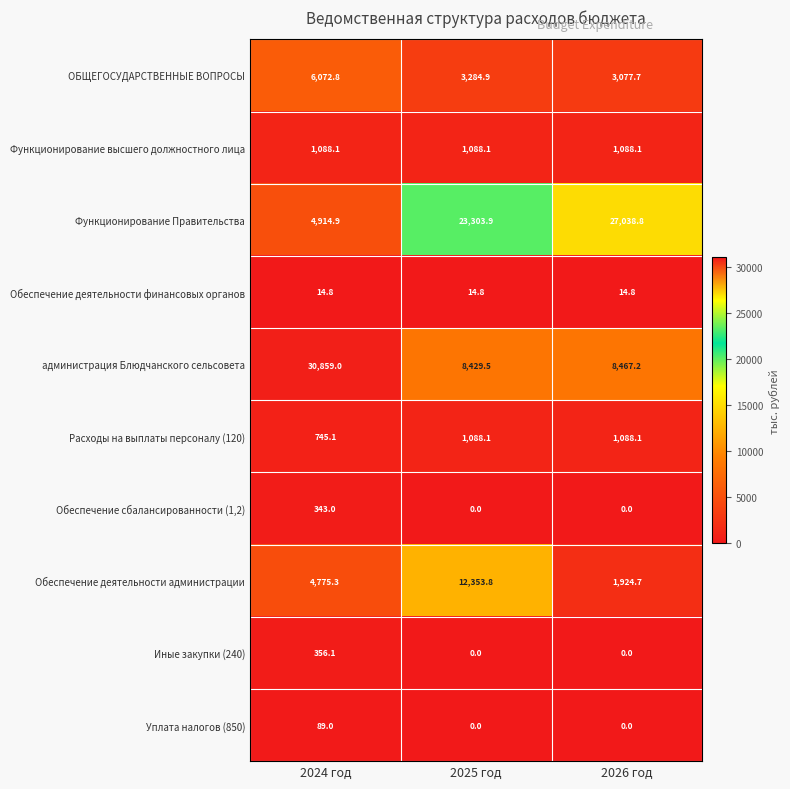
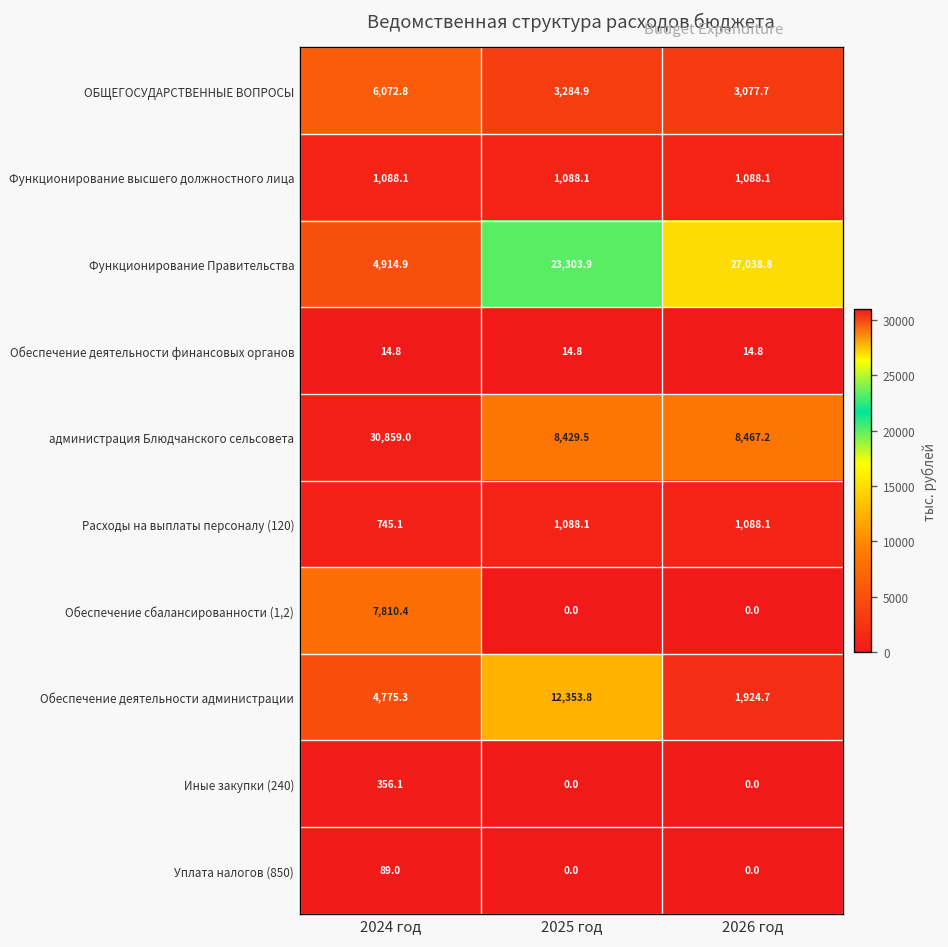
  {
    "ОБЩЕГОСУДАРСТВЕННЫЕ ВОПРОСЫ": {
      "2024 год": "6,072.8",
      "2025 год": "3,284.9",
      "2026 год": "3,077.7"
    },
    "Функционирование высшего должностного лица": {
      "2024 год": "1,088.1",
      "2025 год": "1,088.1",
      "2026 год": "1,088.1"
    },
    "Функционирование Правительства": {
      "2024 год": "4,914.9",
      "2025 год": "23,303.9",
      "2026 год": "27,038.8"
    },
    "Обеспечение деятельности финансовых органов": {
      "2024 год": "14.8",
      "2025 год": "14.8",
      "2026 год": "14.8"
    },
    "администрация Блюдчанского сельсовета": {
      "2024 год": "30,859.0",
      "2025 год": "8,429.5",
      "2026 год": "8,467.2"
    },
    "Расходы на выплаты персоналу (120)": {
      "2024 год": "745.1",
      "2025 год": "1,088.1",
      "2026 год": "1,088.1"
    },
    "Обеспечение сбалансированности (1,2)": {
-     "2024 год": "343.0",
+     "2024 год": "7,810.4",
      "2025 год": "0.0",
      "2026 год": "0.0"
    },
    "Обеспечение деятельности администрации": {
      "2024 год": "4,775.3",
      "2025 год": "12,353.8",
      "2026 год": "1,924.7"
    },
    "Иные закупки (240)": {
      "2024 год": "356.1",
      "2025 год": "0.0",
      "2026 год": "0.0"
    },
    "Уплата налогов (850)": {
      "2024 год": "89.0",
      "2025 год": "0.0",
      "2026 год": "0.0"
    }
  }
